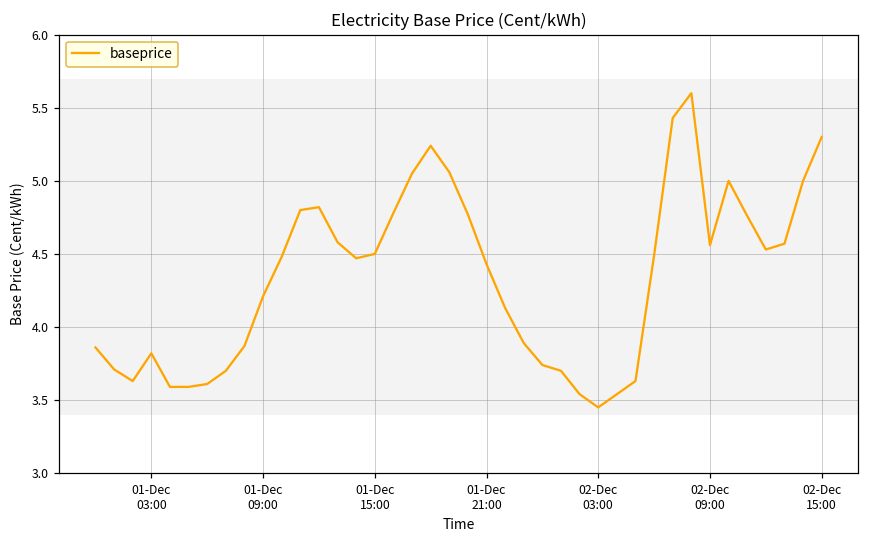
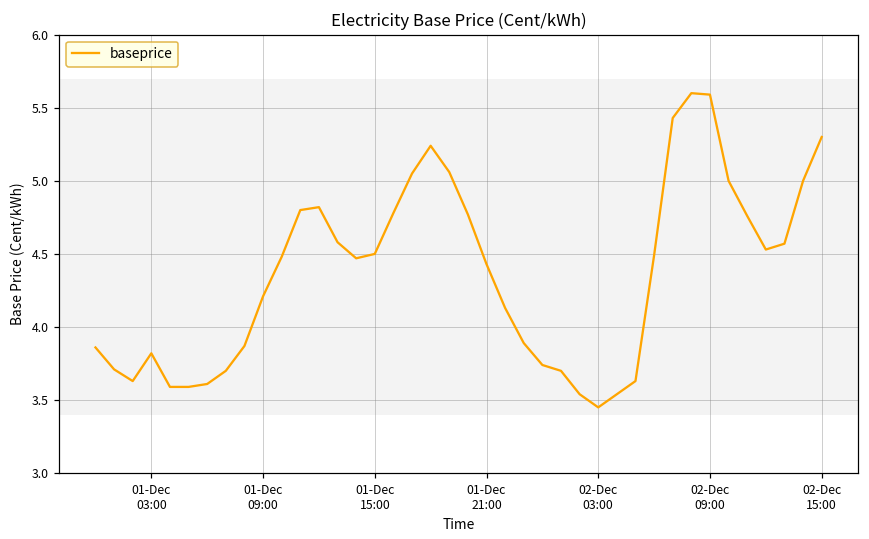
  {
    "01-Dec 03:00": 3.82,
    "01-Dec 09:00": 4.21,
    "01-Dec 15:00": 4.50,
    "01-Dec 21:00": 4.43,
    "02-Dec 03:00": 3.45,
-   "02-Dec 09:00": 4.56,
+   "02-Dec 09:00": 5.59,
    "02-Dec 15:00": 5.30
  }
